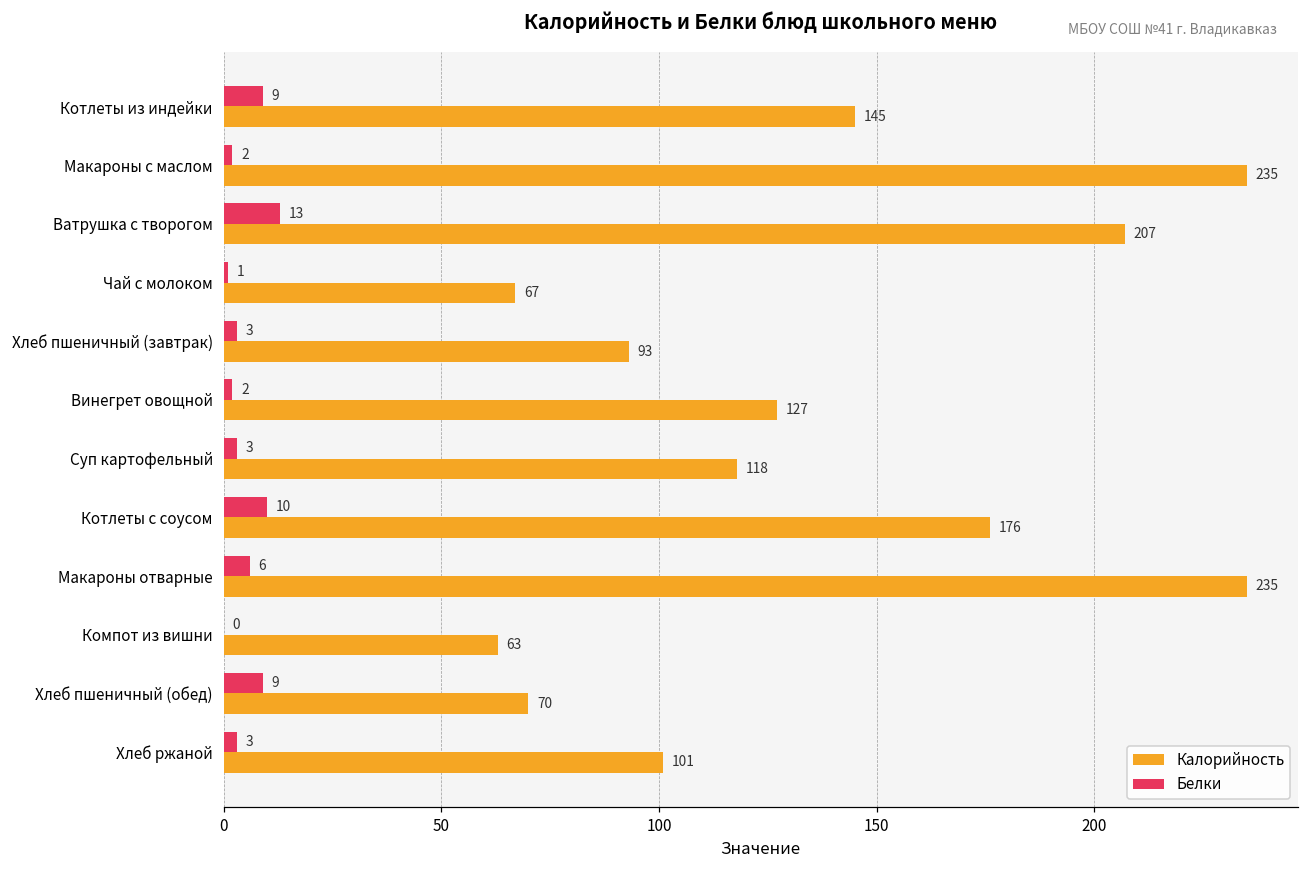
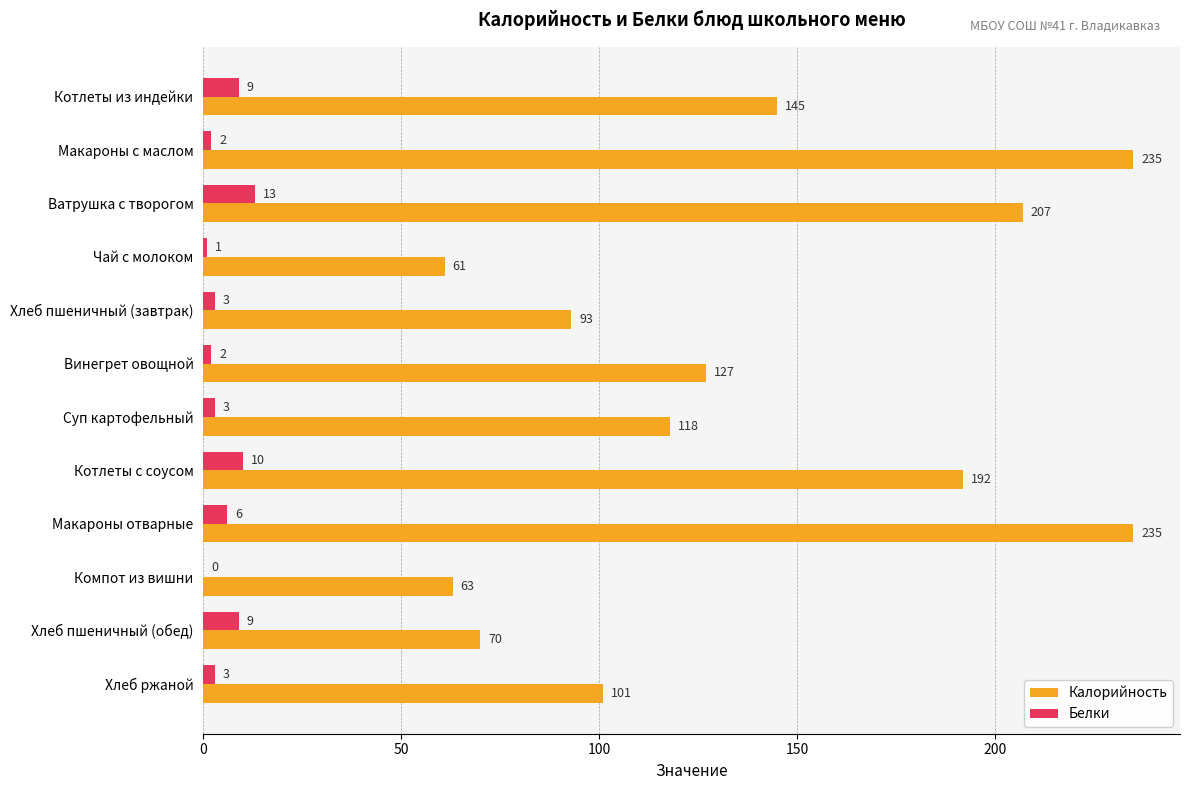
  {
    "Калорийность": {
      "Котлеты из индейки": 145,
      "Макароны с маслом": 235,
      "Ватрушка с творогом": 207,
-     "Чай с молоком": 67,
+     "Чай с молоком": 61,
      "Хлеб пшеничный (завтрак)": 93,
      "Винегрет овощной": 127,
      "Суп картофельный": 118,
-     "Котлеты с соусом": 176,
+     "Котлеты с соусом": 192,
      "Макароны отварные": 235,
      "Компот из вишни": 63,
      "Хлеб пшеничный (обед)": 70,
      "Хлеб ржаной": 101
    },
    "Белки": {
      "Котлеты из индейки": 9,
      "Макароны с маслом": 2,
      "Ватрушка с творогом": 13,
      "Чай с молоком": 1,
      "Хлеб пшеничный (завтрак)": 3,
      "Винегрет овощной": 2,
      "Суп картофельный": 3,
      "Котлеты с соусом": 10,
      "Макароны отварные": 6,
      "Компот из вишни": 0,
      "Хлеб пшеничный (обед)": 9,
      "Хлеб ржаной": 3
    }
  }
